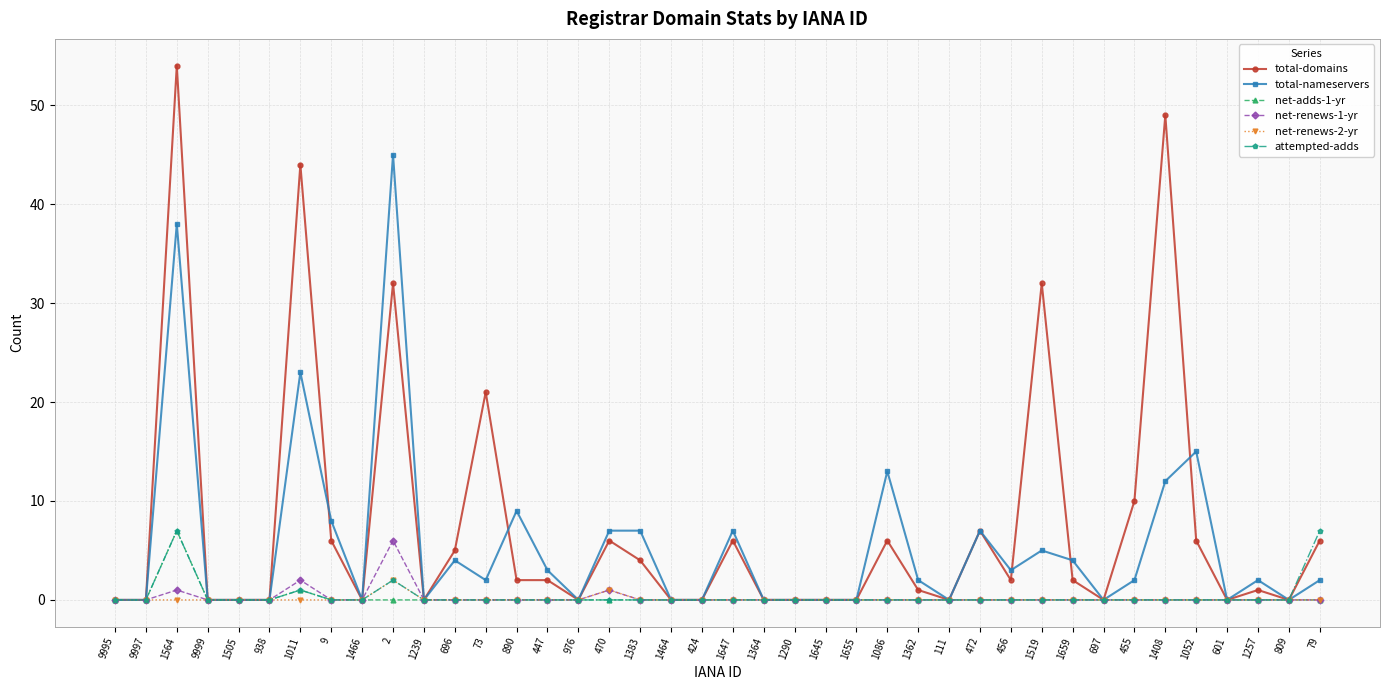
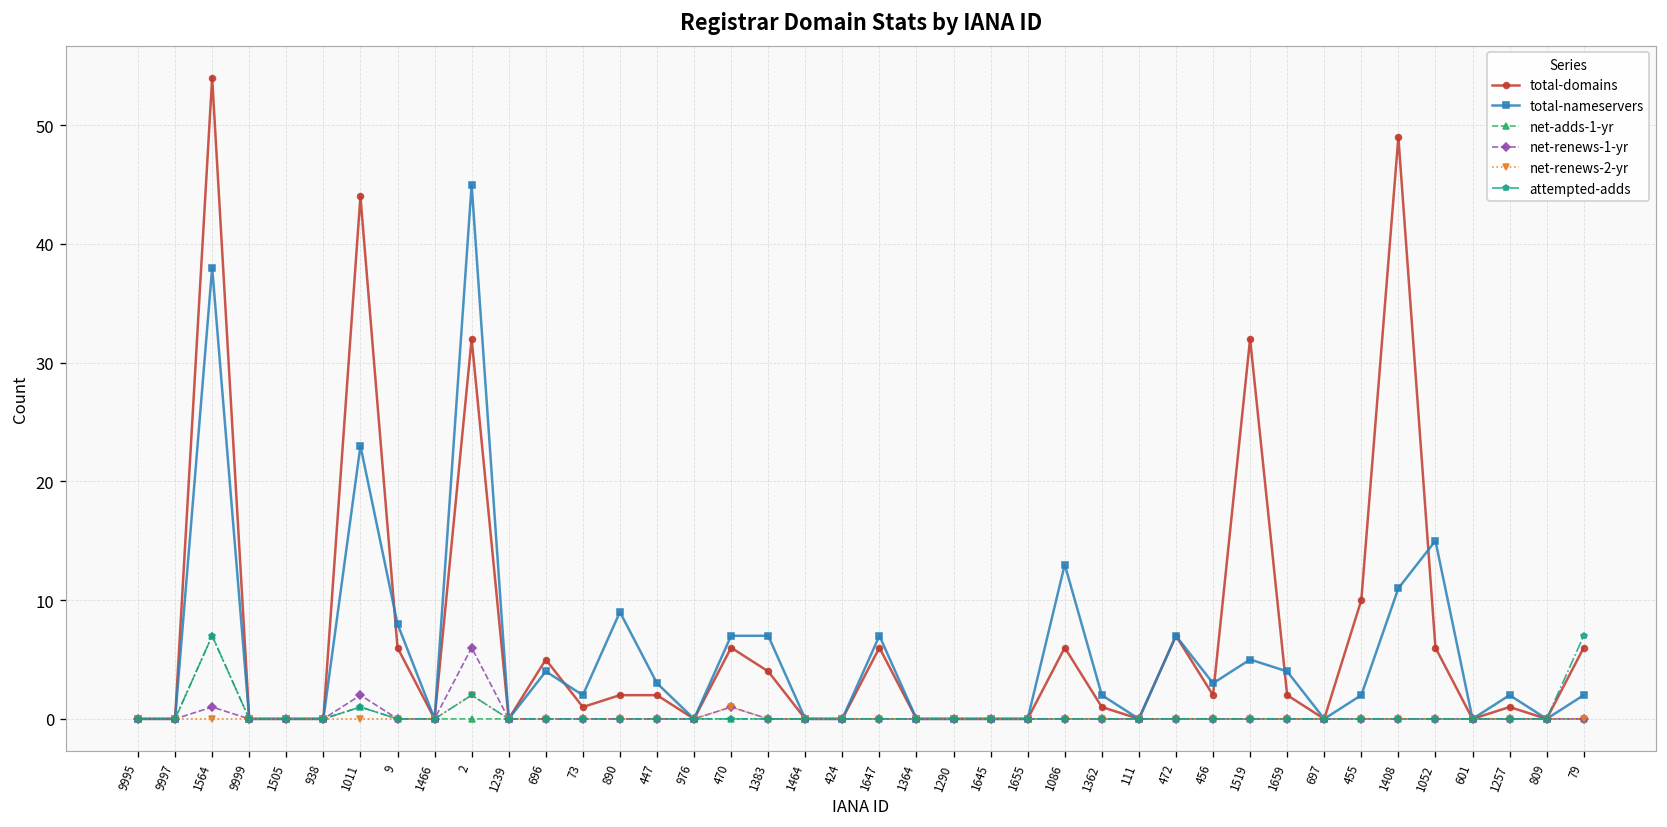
  {
    "total-domains": {
      "1564": 54,
      "1011": 44,
      "9": 6,
      "2": 32,
      "696": 5,
-     "73": 21,
+     "73": 1,
      "890": 2,
      "447": 2,
      "470": 6,
      "1383": 4,
      "1647": 6,
      "1086": 6,
      "1362": 1,
      "456": 2,
      "1519": 32,
      "1659": 2,
      "455": 10,
      "1408": 49,
      "1052": 6,
      "1257": 1,
      "79": 6
    },
    "total-nameservers": {
      "1564": 38,
      "1011": 23,
      "9": 8,
      "2": 45,
      "696": 4,
      "73": 2,
      "890": 9,
      "447": 3,
      "470": 7,
      "1383": 7,
      "1647": 7,
      "1086": 13,
      "1362": 2,
      "456": 3,
      "1519": 5,
      "1659": 4,
      "455": 2,
-     "1408": 12,
+     "1408": 11,
      "1052": 15,
      "1257": 2,
      "79": 2
    },
    "net-renews-1-yr": {
      "1564": 1,
      "1011": 2,
      "2": 6
    },
    "net-renews-2-yr": {
      "1564": 0,
      "1011": 0
    }
  }
